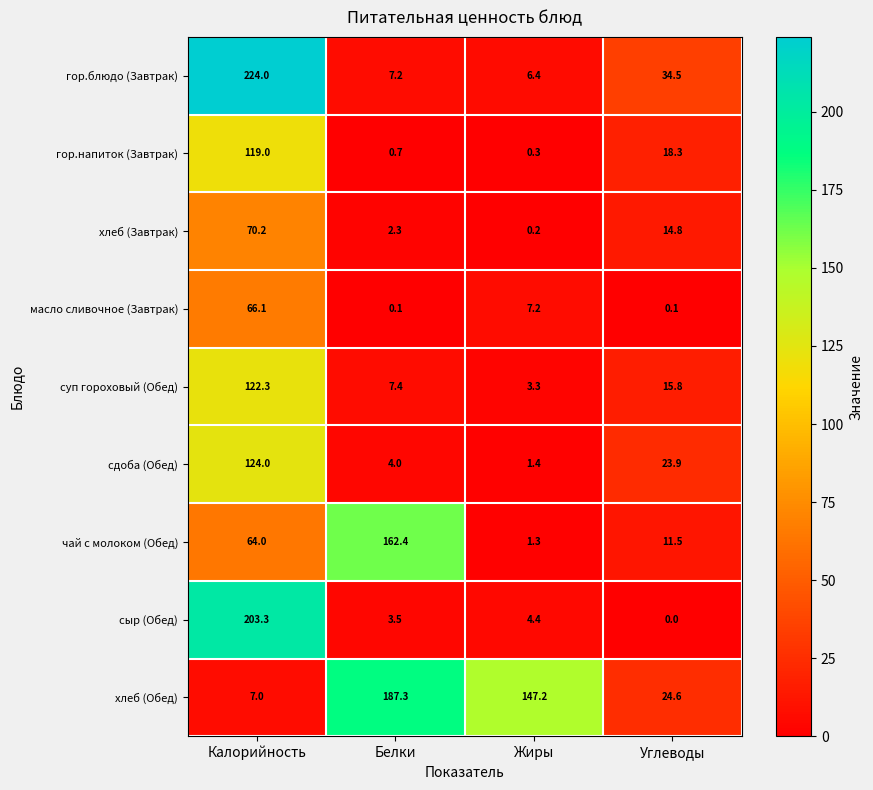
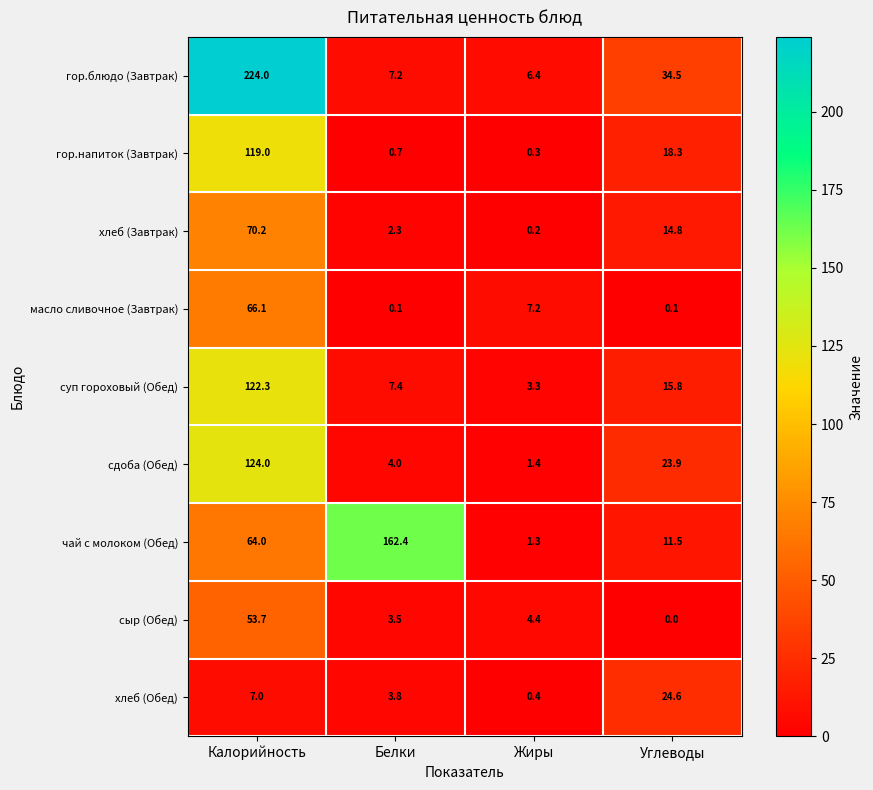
  {
    "гор.блюдо (Завтрак)": {
      "Калорийность": 224.0,
      "Белки": 7.2,
      "Жиры": 6.4,
      "Углеводы": 34.5
    },
    "гор.напиток (Завтрак)": {
      "Калорийность": 119.0,
      "Белки": 0.7,
      "Жиры": 0.3,
      "Углеводы": 18.3
    },
    "хлеб (Завтрак)": {
      "Калорийность": 70.2,
      "Белки": 2.3,
      "Жиры": 0.2,
      "Углеводы": 14.8
    },
    "масло сливочное (Завтрак)": {
      "Калорийность": 66.1,
      "Белки": 0.1,
      "Жиры": 7.2,
      "Углеводы": 0.1
    },
    "суп гороховый (Обед)": {
      "Калорийность": 122.3,
      "Белки": 7.4,
      "Жиры": 3.3,
      "Углеводы": 15.8
    },
    "сдоба (Обед)": {
      "Калорийность": 124.0,
      "Белки": 4.0,
      "Жиры": 1.4,
      "Углеводы": 23.9
    },
    "чай с молоком (Обед)": {
      "Калорийность": 64.0,
      "Белки": 162.4,
      "Жиры": 1.3,
      "Углеводы": 11.5
    },
    "сыр (Обед)": {
-     "Калорийность": 203.3,
+     "Калорийность": 53.7,
      "Белки": 3.5,
      "Жиры": 4.4,
      "Углеводы": 0.0
    },
    "хлеб (Обед)": {
      "Калорийность": 7.0,
-     "Белки": 187.3,
-     "Жиры": 147.2,
+     "Белки": 3.8,
+     "Жиры": 0.4,
      "Углеводы": 24.6
    }
  }
